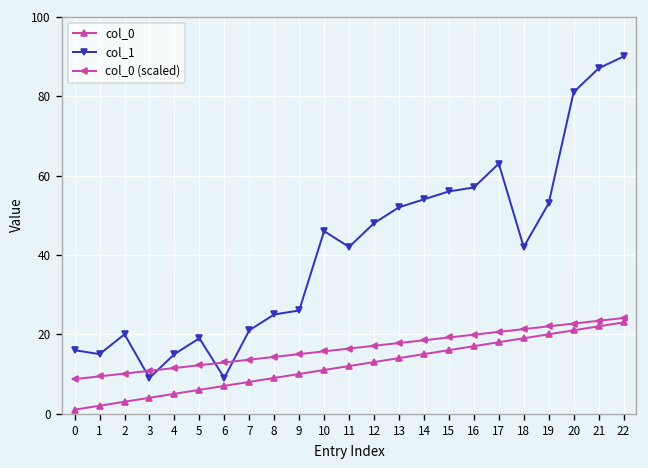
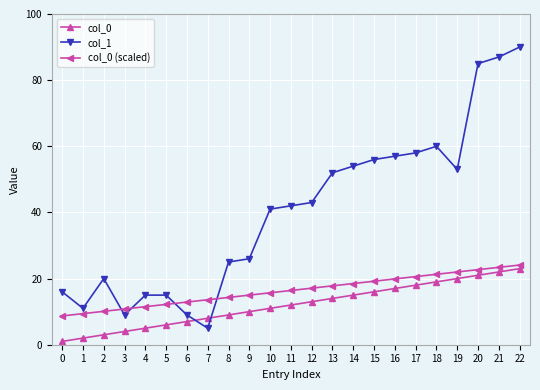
  {
    "col_1": {
      "0": 16,
-     "1": 15,
+     "1": 11,
      "2": 20,
      "3": 9,
      "4": 15,
-     "5": 19,
+     "5": 15,
      "6": 9,
-     "7": 21,
+     "7": 5,
      "8": 25,
      "9": 26,
-     "10": 46,
+     "10": 41,
      "11": 42,
-     "12": 48,
+     "12": 43,
      "13": 52,
      "14": 54,
      "15": 56,
      "16": 57,
-     "17": 63,
-     "18": 42,
+     "17": 58,
+     "18": 60,
      "19": 53,
-     "20": 81,
+     "20": 85,
      "21": 87,
      "22": 90
    }
  }
